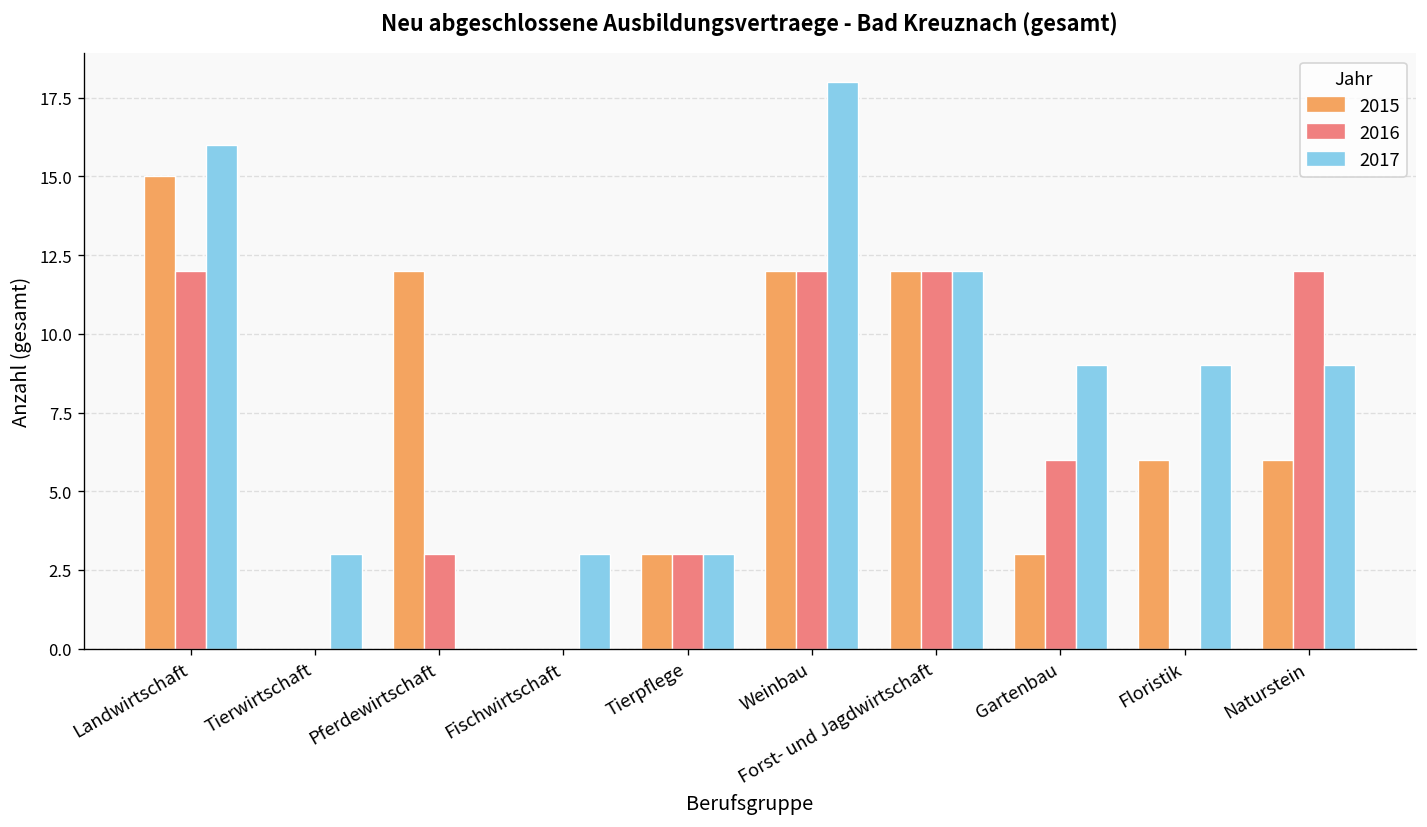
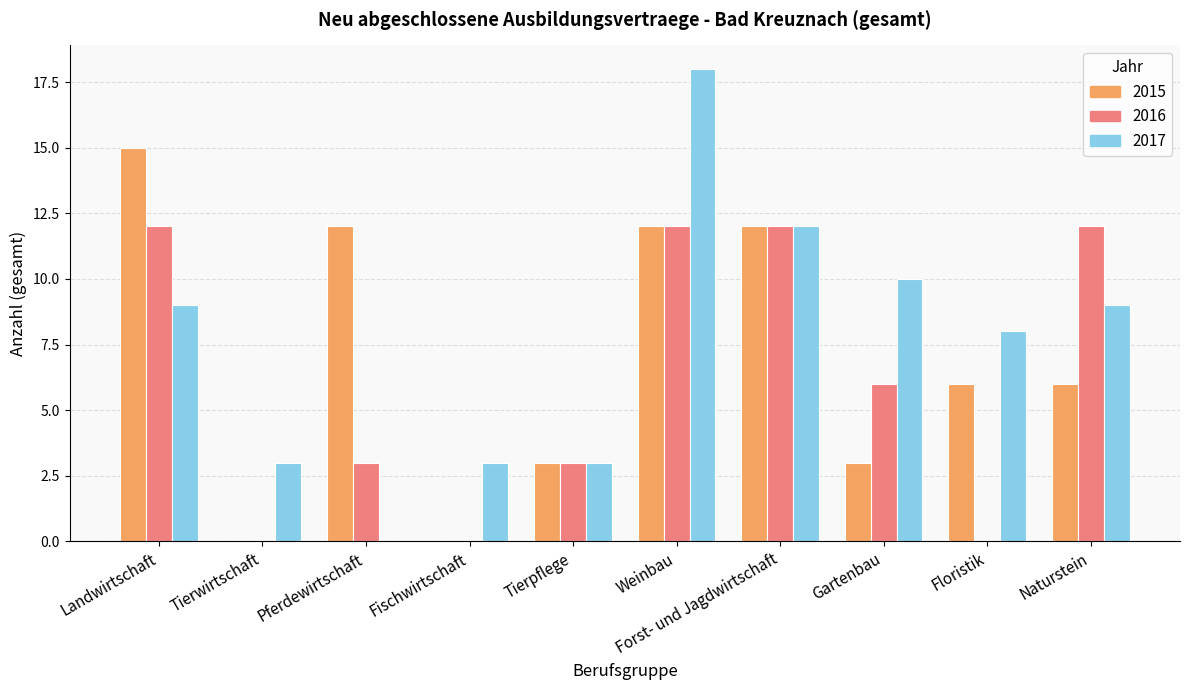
  {
    "2017": {
-     "Landwirtschaft": 16,
+     "Landwirtschaft": 9,
      "Tierwirtschaft": 3,
      "Pferdewirtschaft": 0,
      "Fischwirtschaft": 3,
      "Tierpflege": 3,
      "Weinbau": 18,
      "Forst- und Jagdwirtschaft": 12,
-     "Gartenbau": 9,
-     "Floristik": 9,
+     "Gartenbau": 10,
+     "Floristik": 8,
      "Naturstein": 9
    }
  }
